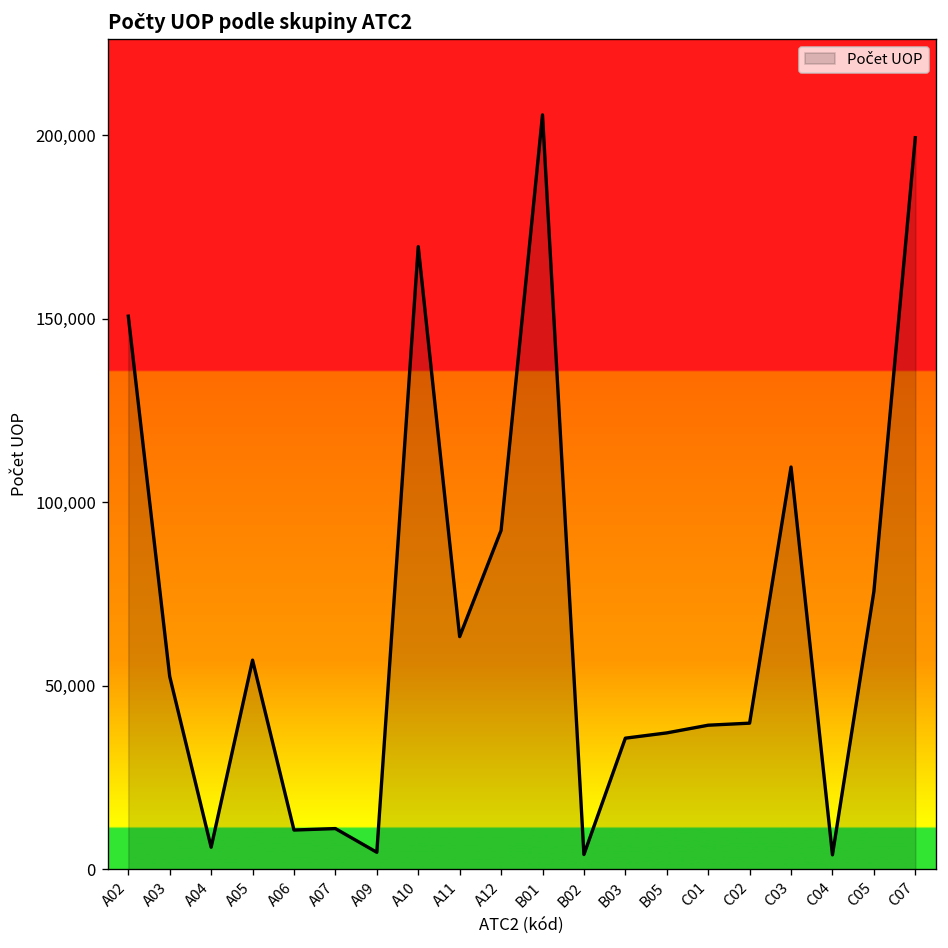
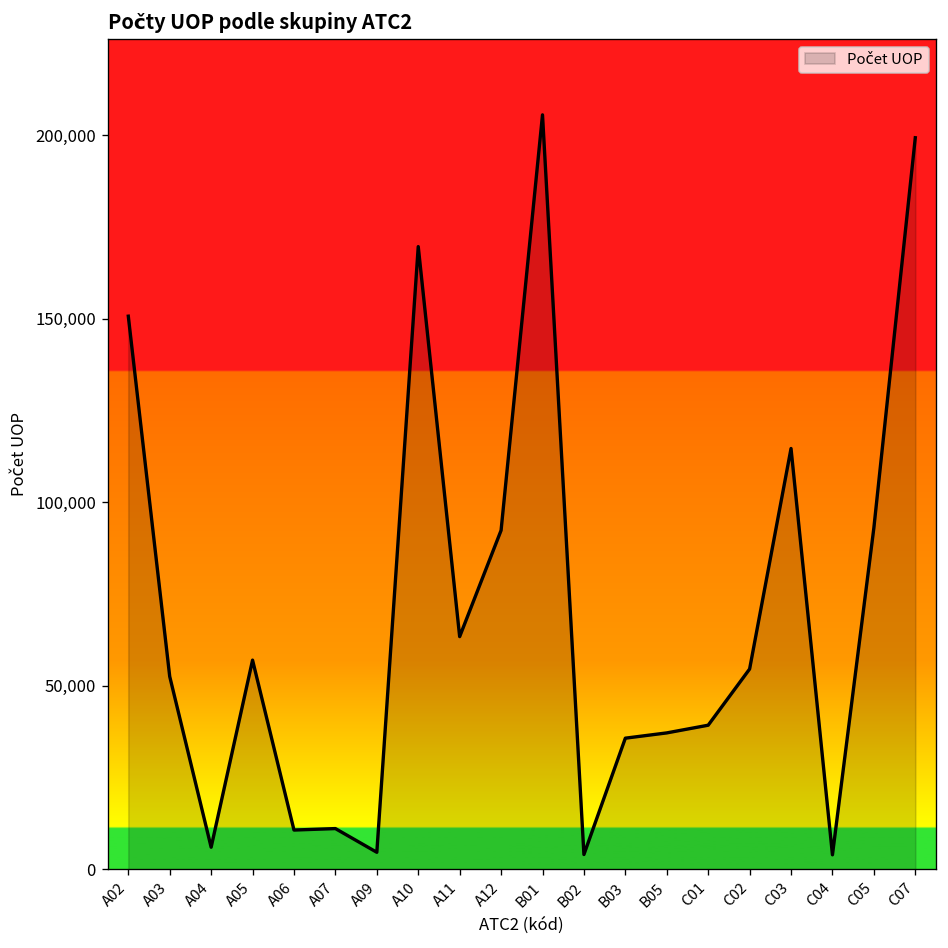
  {
    "A02": "151,000",
    "A03": "53,000",
    "A04": "6,000",
    "A05": "57,000",
    "A06": "11,000",
    "A07": "11,000",
    "A09": "5,000",
    "A10": "170,000",
    "A11": "63,000",
    "A12": "92,000",
    "B01": "206,000",
    "B02": "4,000",
    "B03": "36,000",
    "B05": "37,000",
    "C01": "39,000",
-   "C02": "40,000",
-   "C03": "110,000",
+   "C02": "55,000",
+   "C03": "115,000",
    "C04": "4,000",
-   "C05": "76,000",
+   "C05": "93,000",
    "C07": "199,000"
  }
